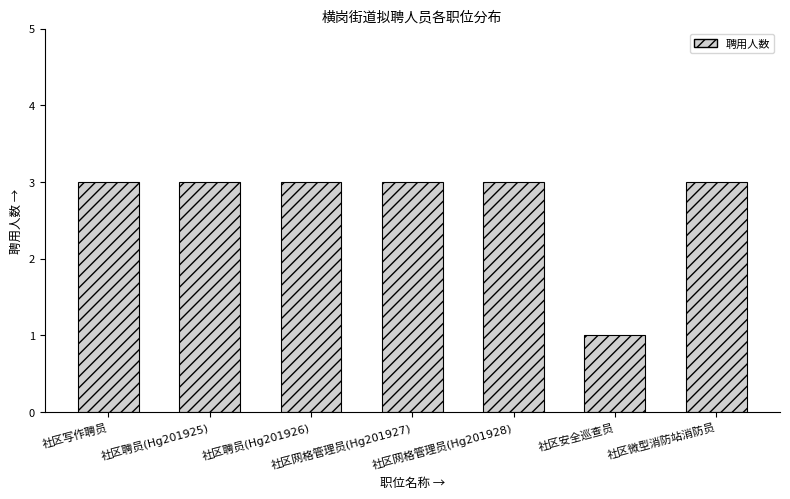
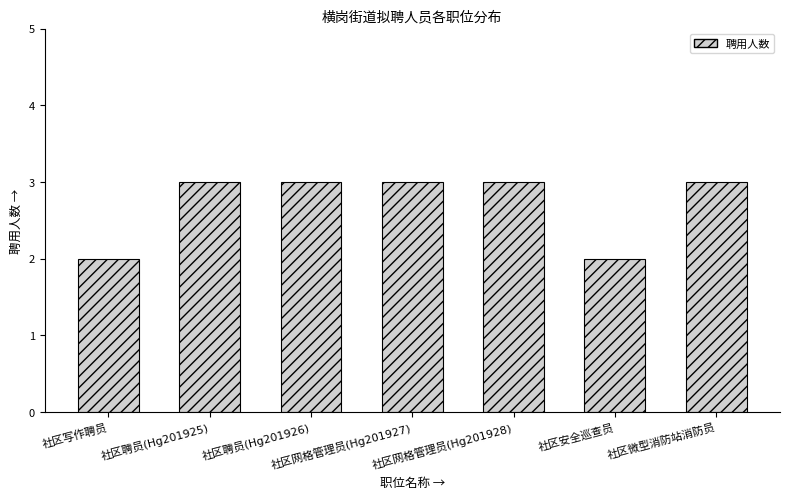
  {
-   "社区写作聘员": 3,
+   "社区写作聘员": 2,
    "社区聘员(Hg201925)": 3,
    "社区聘员(Hg201926)": 3,
    "社区网格管理员(Hg201927)": 3,
    "社区网格管理员(Hg201928)": 3,
-   "社区安全巡查员": 1,
+   "社区安全巡查员": 2,
    "社区微型消防站消防员": 3
  }
